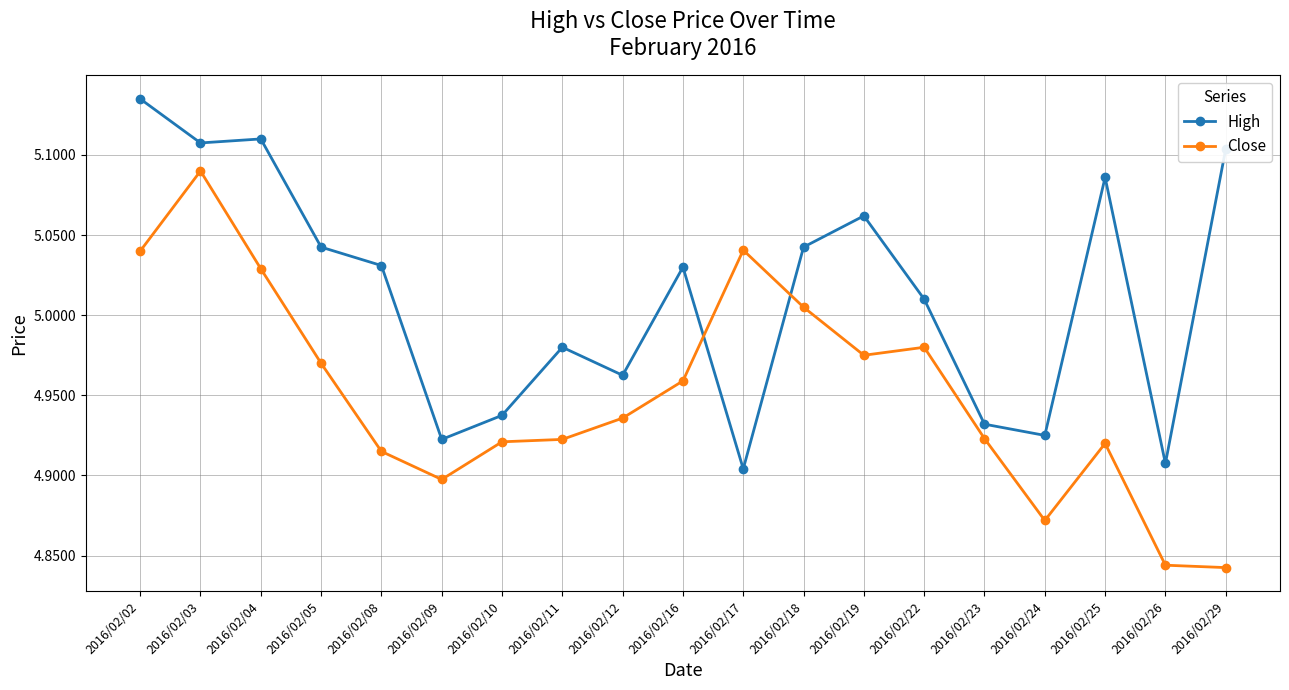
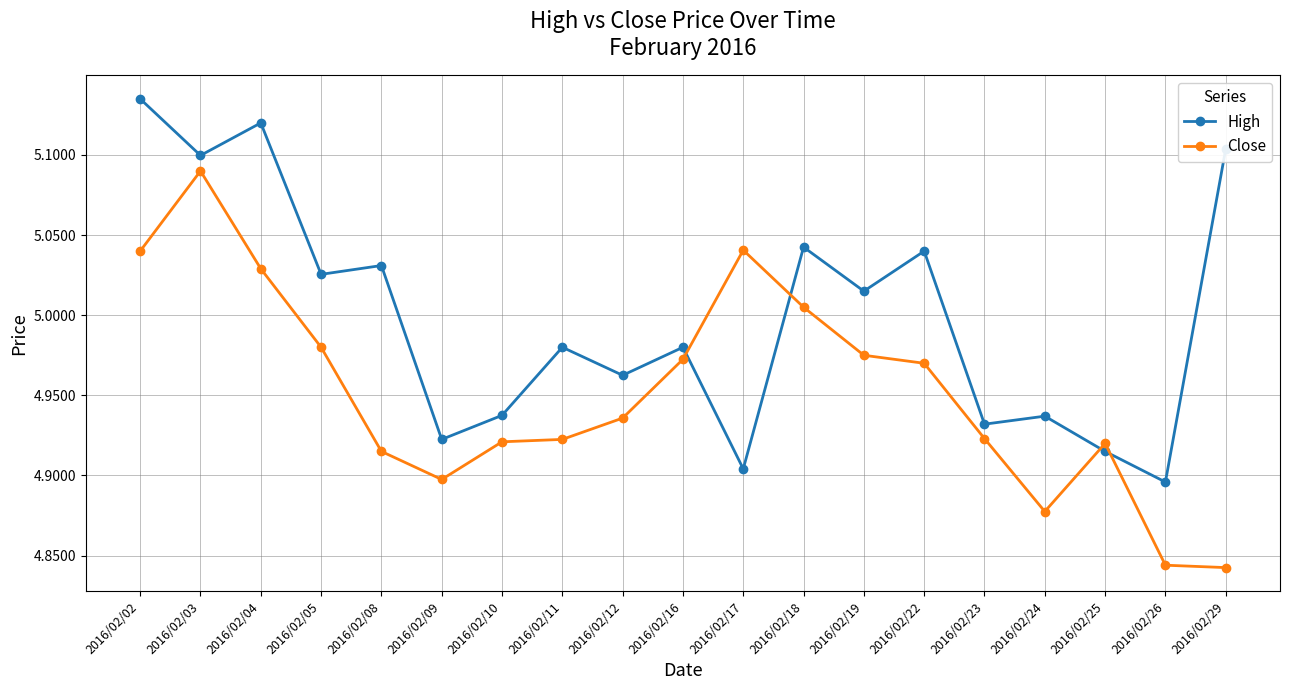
  {
    "High": {
      "2016/02/02": 5.135,
-     "2016/02/03": 5.108,
-     "2016/02/04": 5.11,
-     "2016/02/05": 5.043,
+     "2016/02/03": 5.100,
+     "2016/02/04": 5.12,
+     "2016/02/05": 5.026,
      "2016/02/08": 5.031,
      "2016/02/09": 4.923,
      "2016/02/10": 4.938,
      "2016/02/11": 4.980,
      "2016/02/12": 4.963,
-     "2016/02/16": 5.03,
+     "2016/02/16": 4.98,
      "2016/02/17": 4.904,
      "2016/02/18": 5.043,
-     "2016/02/19": 5.062,
-     "2016/02/22": 5.01,
+     "2016/02/19": 5.015,
+     "2016/02/22": 5.04,
      "2016/02/23": 4.932,
-     "2016/02/24": 4.925,
-     "2016/02/25": 5.086,
-     "2016/02/26": 4.908
+     "2016/02/24": 4.937,
+     "2016/02/25": 4.915,
+     "2016/02/26": 4.896
    },
    "Close": {
      "2016/02/02": 5.040,
      "2016/02/03": 5.090,
      "2016/02/04": 5.029,
-     "2016/02/05": 4.97,
+     "2016/02/05": 4.98,
      "2016/02/08": 4.915,
      "2016/02/09": 4.898,
      "2016/02/10": 4.921,
      "2016/02/11": 4.923,
      "2016/02/12": 4.936,
-     "2016/02/16": 4.959,
+     "2016/02/16": 4.973,
      "2016/02/17": 5.041,
      "2016/02/18": 5.005,
      "2016/02/19": 4.975,
-     "2016/02/22": 4.98,
+     "2016/02/22": 4.97,
      "2016/02/23": 4.923,
-     "2016/02/24": 4.872,
+     "2016/02/24": 4.878,
      "2016/02/25": 4.920,
      "2016/02/26": 4.844,
      "2016/02/29": 4.843
    }
  }
